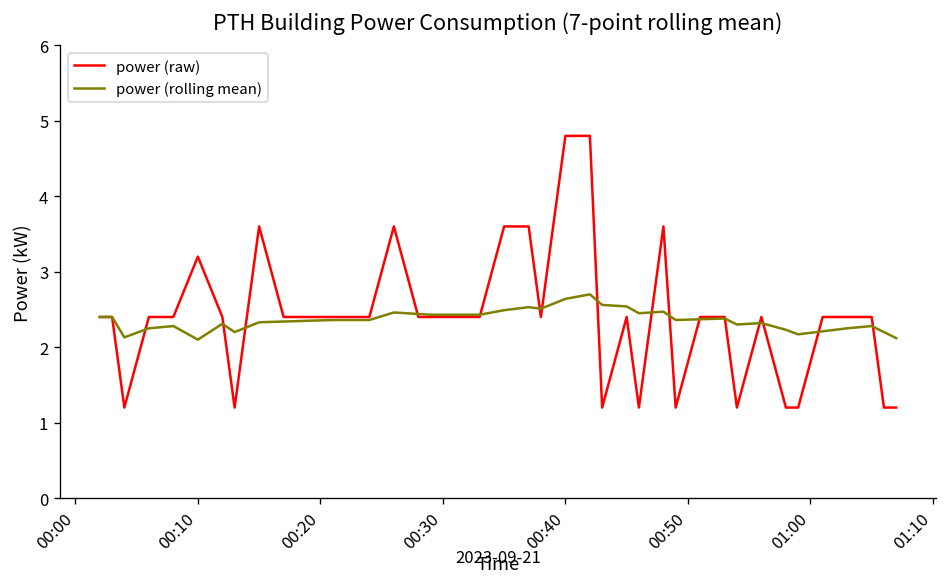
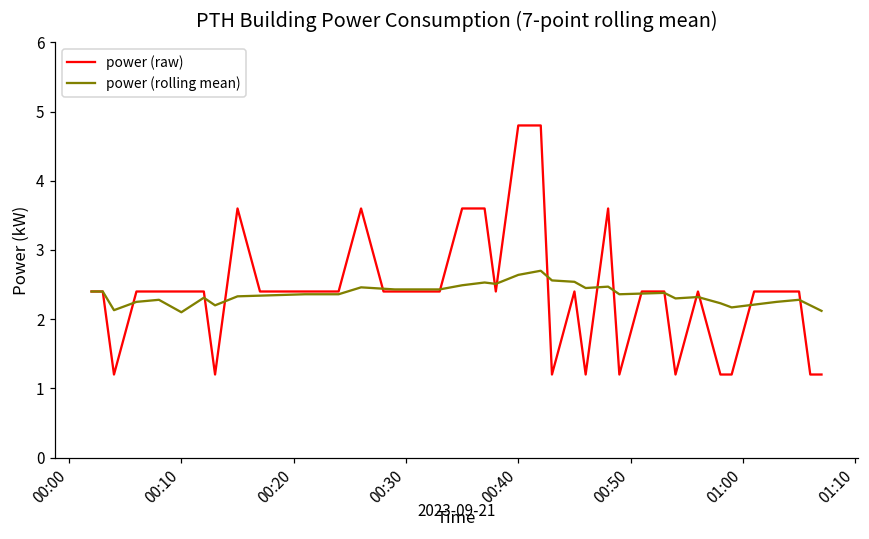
  {
    "power (raw)": {
-     "00:10": 3.2,
+     "00:10": 2.4,
      "00:40": 4.8
    },
    "power (rolling mean)": {
      "00:10": 2.1,
      "00:40": 2.6
    }
  }
